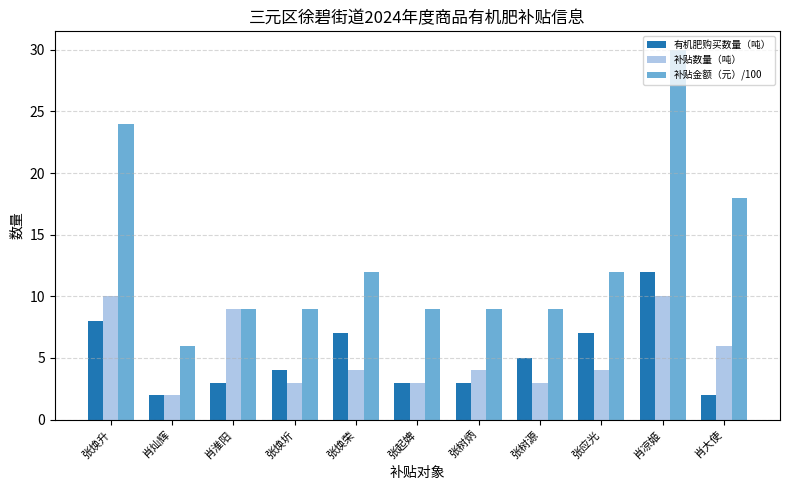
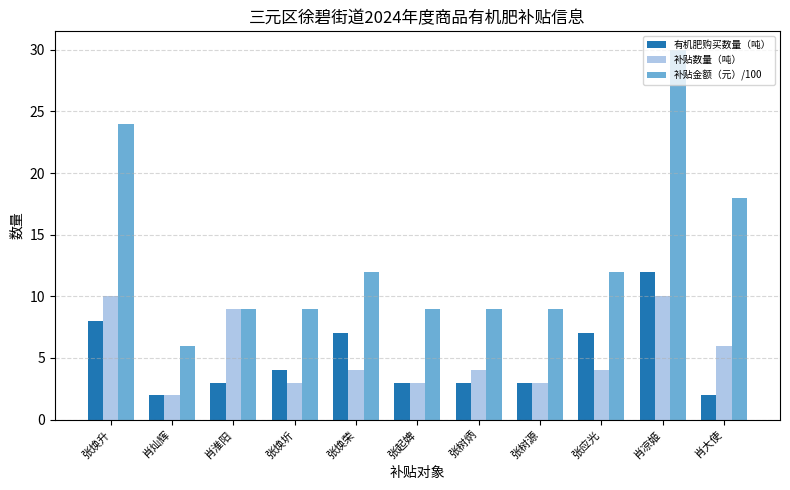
  {
    "有机肥购买数量（吨）": {
      "张焕升": 8,
      "肖灿辉": 2,
      "肖淮阳": 3,
      "张焕圻": 4,
      "张焕荣": 7,
      "张起婢": 3,
      "张树炳": 3,
-     "张树源": 5,
+     "张树源": 3,
      "张应光": 7,
      "肖凉姬": 12,
      "肖大使": 2
    },
    "补贴数量（吨）": {
      "张焕升": 10,
      "肖灿辉": 2,
      "肖淮阳": 9,
      "张焕圻": 3,
      "张焕荣": 4,
      "张起婢": 3,
      "张树炳": 4,
      "张树源": 3,
      "张应光": 4,
      "肖凉姬": 10,
      "肖大使": 6
    },
    "补贴金额（元）/100": {
      "张焕升": 24,
      "肖灿辉": 6,
      "肖淮阳": 9,
      "张焕圻": 9,
      "张焕荣": 12,
      "张起婢": 9,
      "张树炳": 9,
      "张树源": 9,
      "张应光": 12,
      "肖大使": 18
    }
  }
